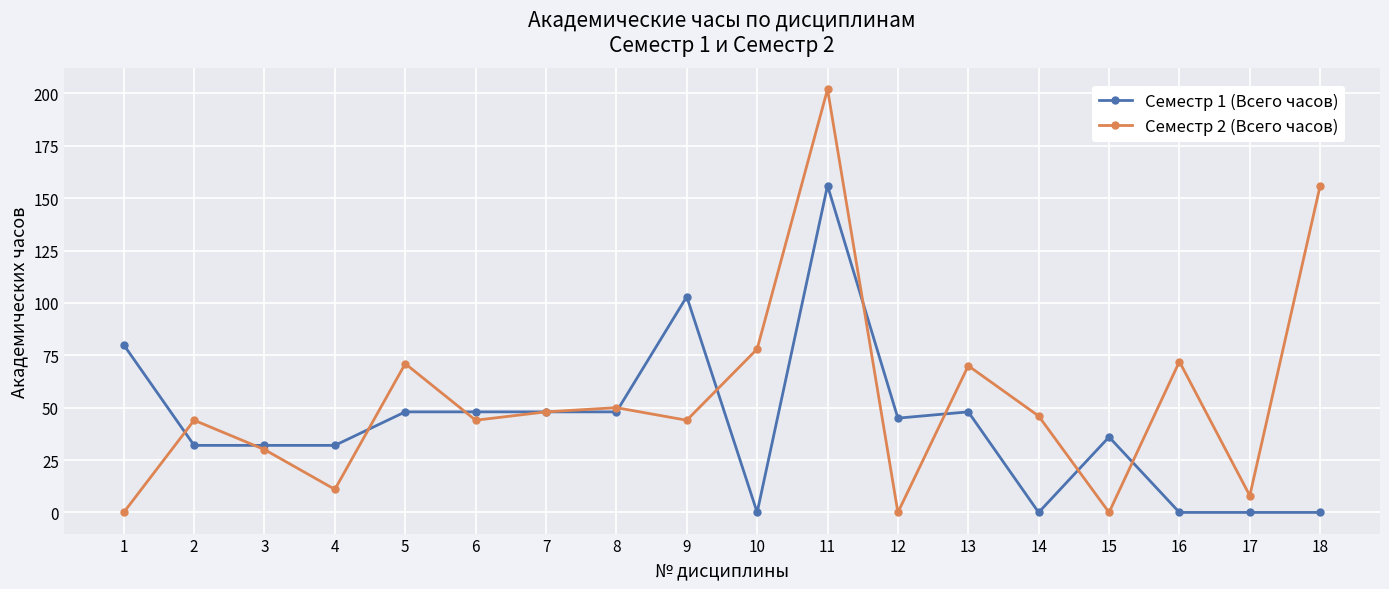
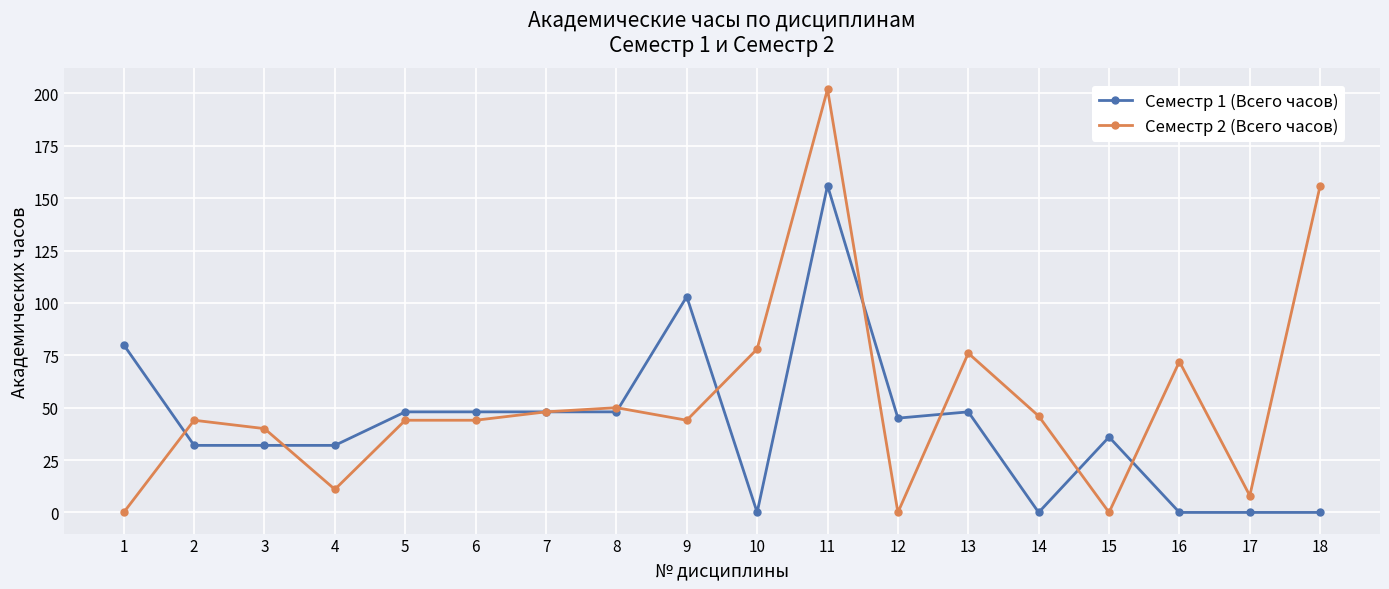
  {
    "Семестр 1 (Всего часов)": {
      "1": 80,
      "2": 32,
      "3": 32,
      "4": 32,
      "5": 48,
      "6": 48,
      "8": 48,
      "9": 103,
      "10": 0,
      "11": 156,
      "12": 45,
      "13": 48,
      "14": 0,
      "15": 36,
      "16": 0,
      "17": 0,
      "18": 0
    },
    "Семестр 2 (Всего часов)": {
      "1": 0,
      "2": 44,
-     "3": 30,
+     "3": 40,
      "4": 11,
-     "5": 71,
+     "5": 44,
      "6": 44,
      "8": 50,
      "9": 44,
      "10": 78,
      "11": 202,
      "12": 0,
-     "13": 70,
+     "13": 76,
      "14": 46,
      "15": 0,
      "16": 72,
      "17": 8,
      "18": 156
    }
  }
